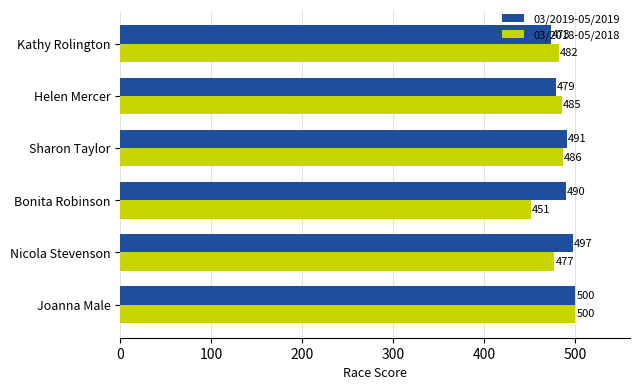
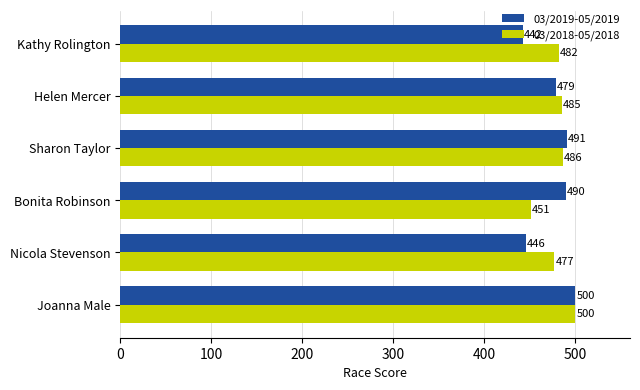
  {
    "03/2019-05/2019": {
-     "Kathy Rolington": 473,
+     "Kathy Rolington": 442,
      "Helen Mercer": 479,
      "Sharon Taylor": 491,
      "Bonita Robinson": 490,
-     "Nicola Stevenson": 497,
+     "Nicola Stevenson": 446,
      "Joanna Male": 500
    },
    "03/2018-05/2018": {
      "Kathy Rolington": 482,
      "Helen Mercer": 485,
      "Sharon Taylor": 486,
      "Bonita Robinson": 451,
      "Nicola Stevenson": 477,
      "Joanna Male": 500
    }
  }
